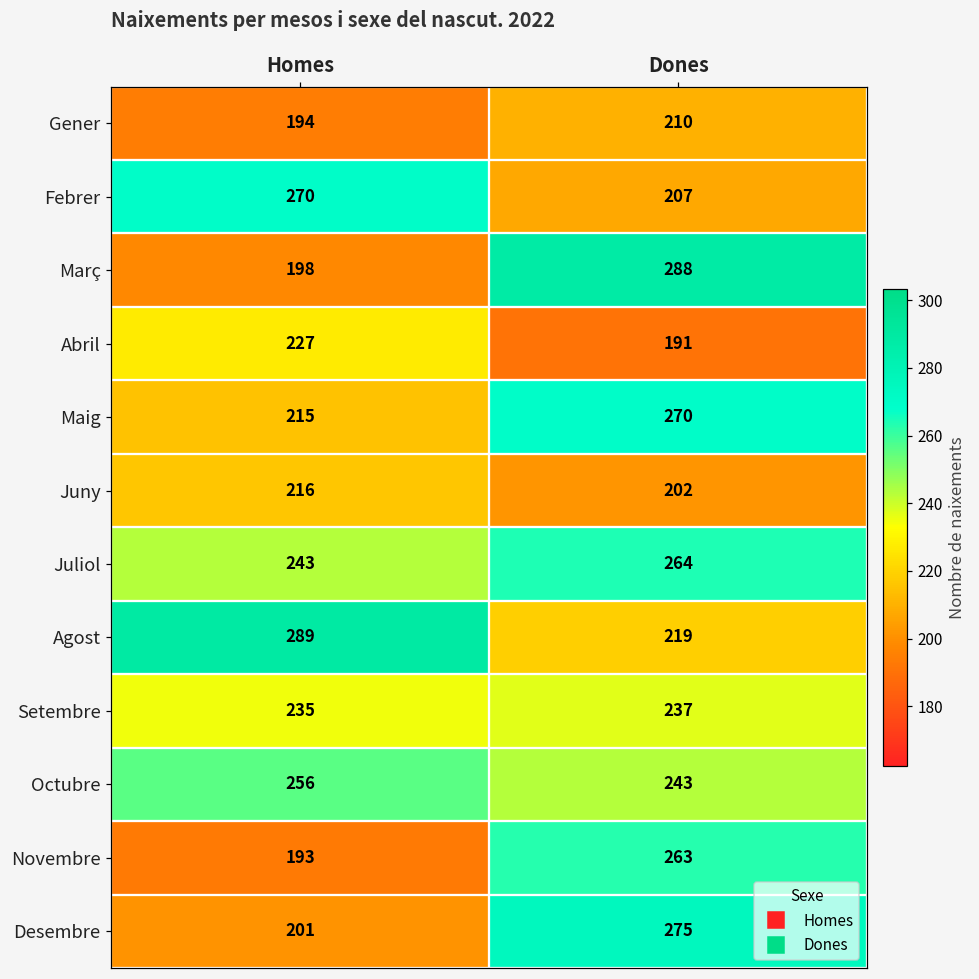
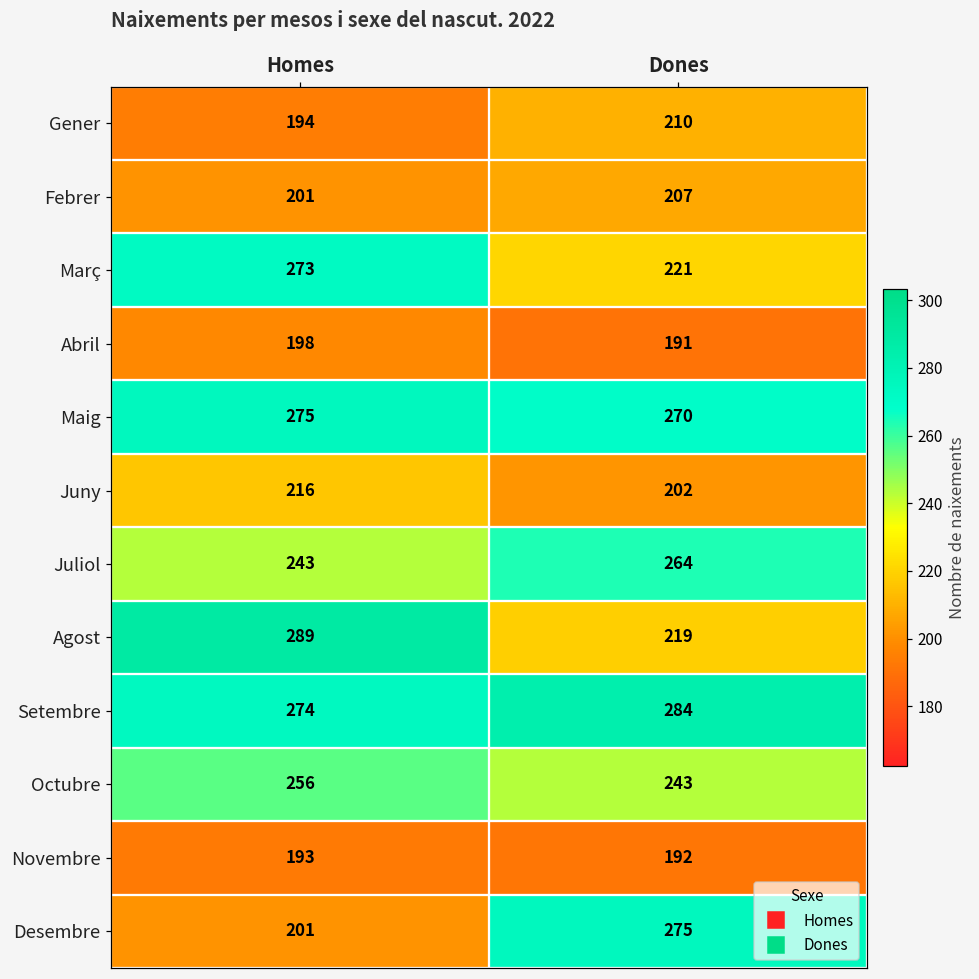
  {
    "Gener": {
      "Homes": 194,
      "Dones": 210
    },
    "Febrer": {
-     "Homes": 270,
+     "Homes": 201,
      "Dones": 207
    },
    "Març": {
-     "Homes": 198,
-     "Dones": 288
+     "Homes": 273,
+     "Dones": 221
    },
    "Abril": {
-     "Homes": 227,
+     "Homes": 198,
      "Dones": 191
    },
    "Maig": {
-     "Homes": 215,
+     "Homes": 275,
      "Dones": 270
    },
    "Juny": {
      "Homes": 216,
      "Dones": 202
    },
    "Juliol": {
      "Homes": 243,
      "Dones": 264
    },
    "Agost": {
      "Homes": 289,
      "Dones": 219
    },
    "Setembre": {
-     "Homes": 235,
-     "Dones": 237
+     "Homes": 274,
+     "Dones": 284
    },
    "Octubre": {
      "Homes": 256,
      "Dones": 243
    },
    "Novembre": {
      "Homes": 193,
-     "Dones": 263
+     "Dones": 192
    },
    "Desembre": {
      "Homes": 201,
      "Dones": 275
    }
  }
